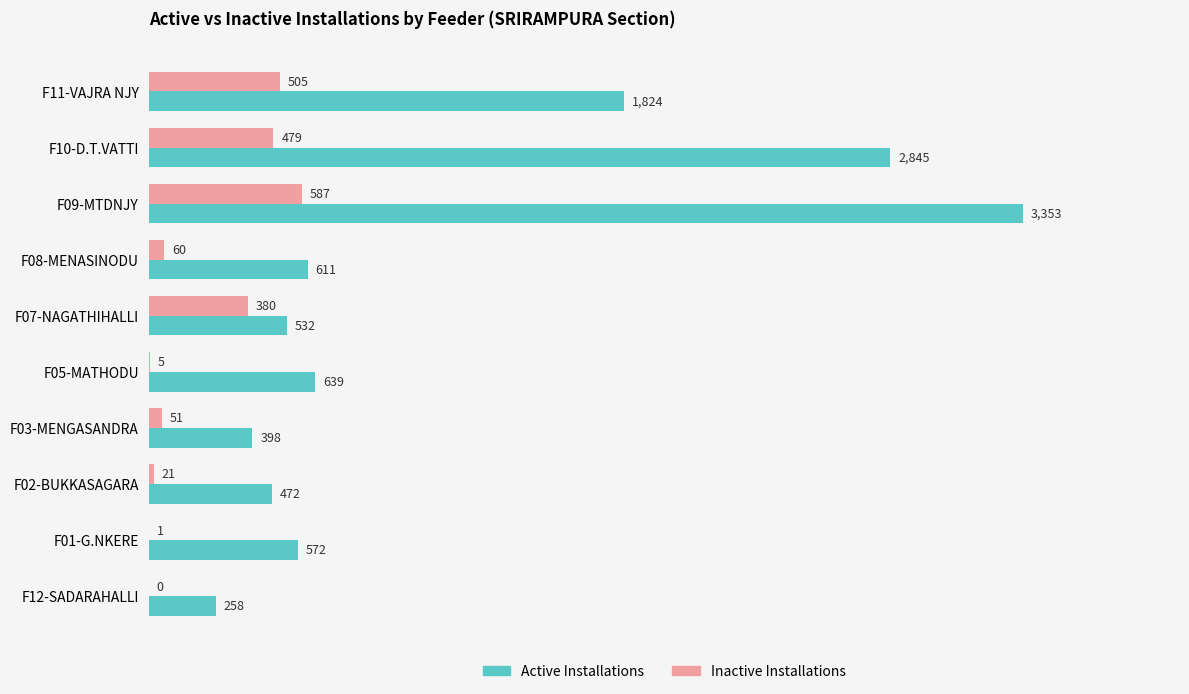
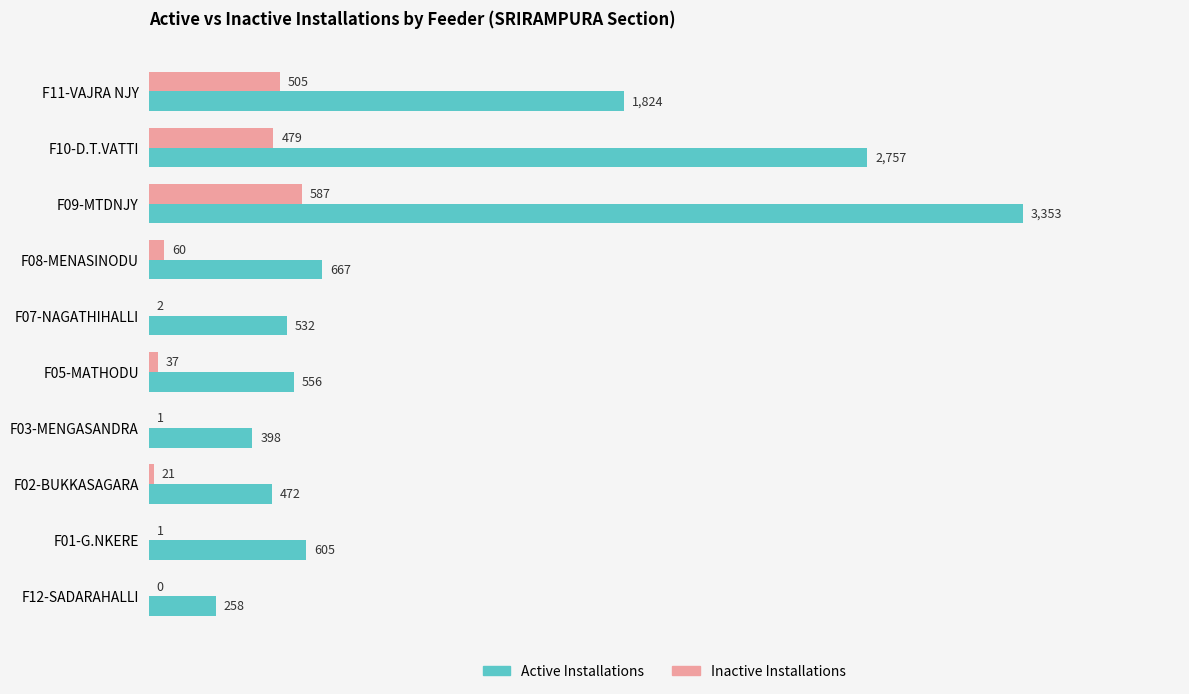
  {
    "Active Installations": {
      "F11-VAJRA NJY": "1,824",
-     "F10-D.T.VATTI": "2,845",
+     "F10-D.T.VATTI": "2,757",
      "F09-MTDNJY": "3,353",
-     "F08-MENASINODU": "611",
+     "F08-MENASINODU": "667",
      "F07-NAGATHIHALLI": "532",
-     "F05-MATHODU": "639",
+     "F05-MATHODU": "556",
      "F03-MENGASANDRA": "398",
      "F02-BUKKASAGARA": "472",
-     "F01-G.NKERE": "572",
+     "F01-G.NKERE": "605",
      "F12-SADARAHALLI": "258"
    },
    "Inactive Installations": {
      "F11-VAJRA NJY": "505",
      "F10-D.T.VATTI": "479",
      "F09-MTDNJY": "587",
      "F08-MENASINODU": "60",
-     "F07-NAGATHIHALLI": "380",
-     "F05-MATHODU": "5",
-     "F03-MENGASANDRA": "51",
+     "F07-NAGATHIHALLI": "2",
+     "F05-MATHODU": "37",
+     "F03-MENGASANDRA": "1",
      "F02-BUKKASAGARA": "21",
      "F01-G.NKERE": "1",
      "F12-SADARAHALLI": "0"
    }
  }
